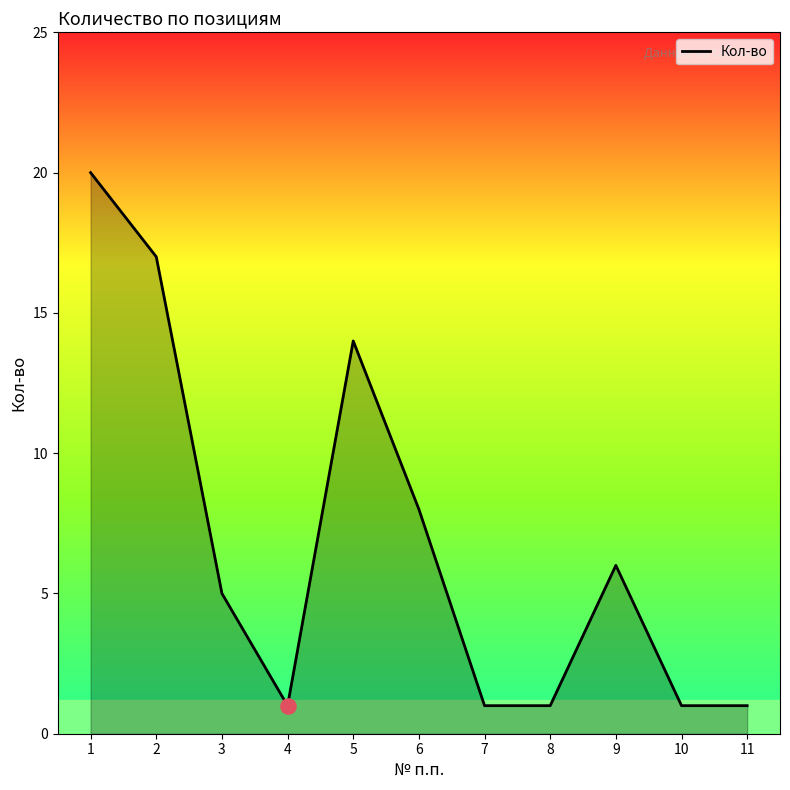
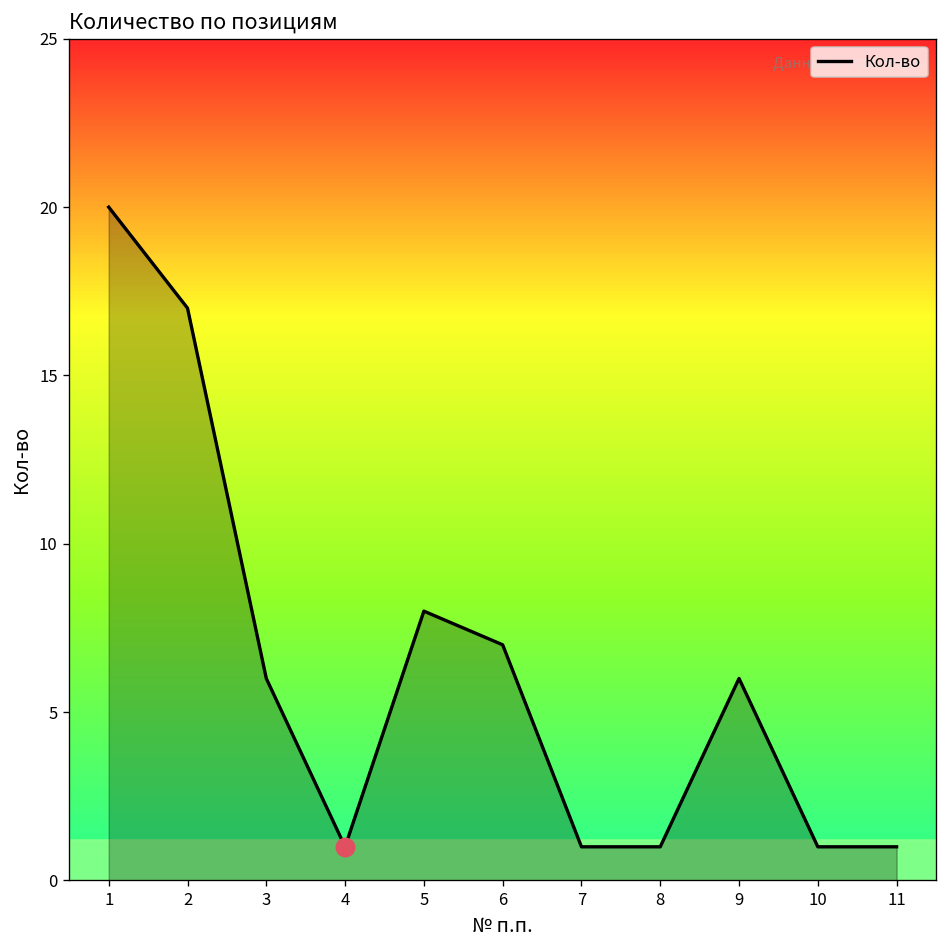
  {
    "Кол-во": {
      "1": 20,
      "2": 17,
-     "3": 5,
-     "5": 14,
-     "6": 8,
+     "3": 6,
+     "5": 8,
+     "6": 7,
      "9": 6
    }
  }
